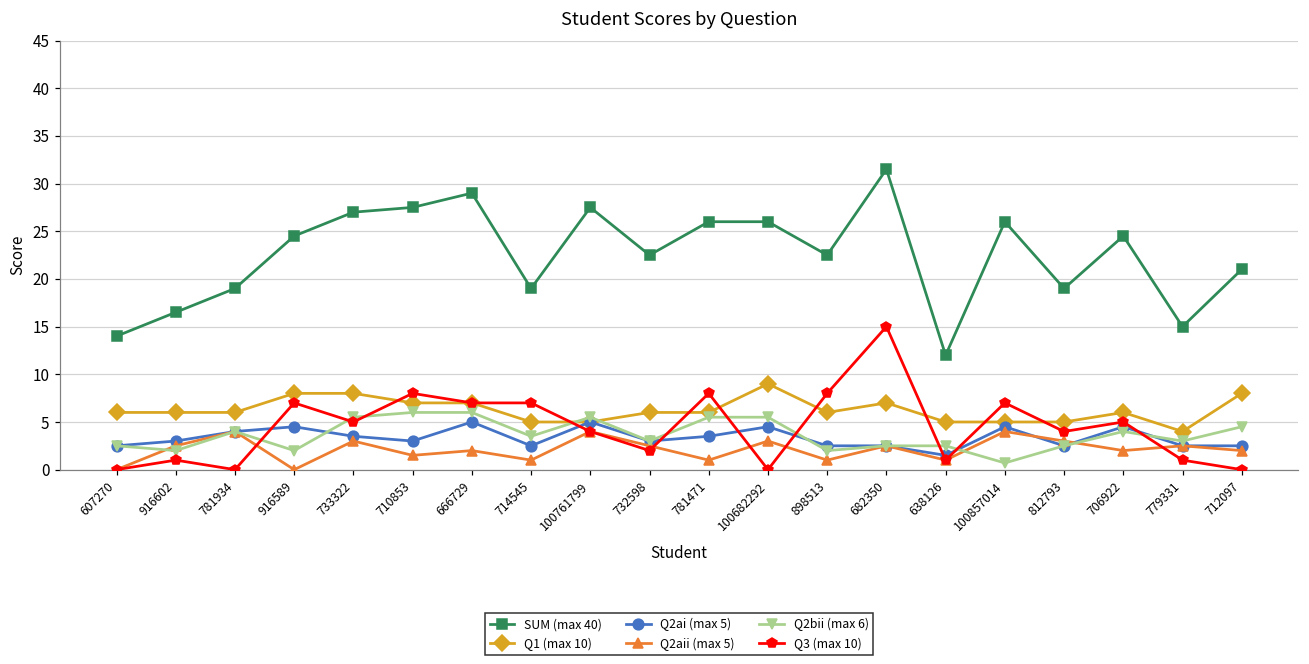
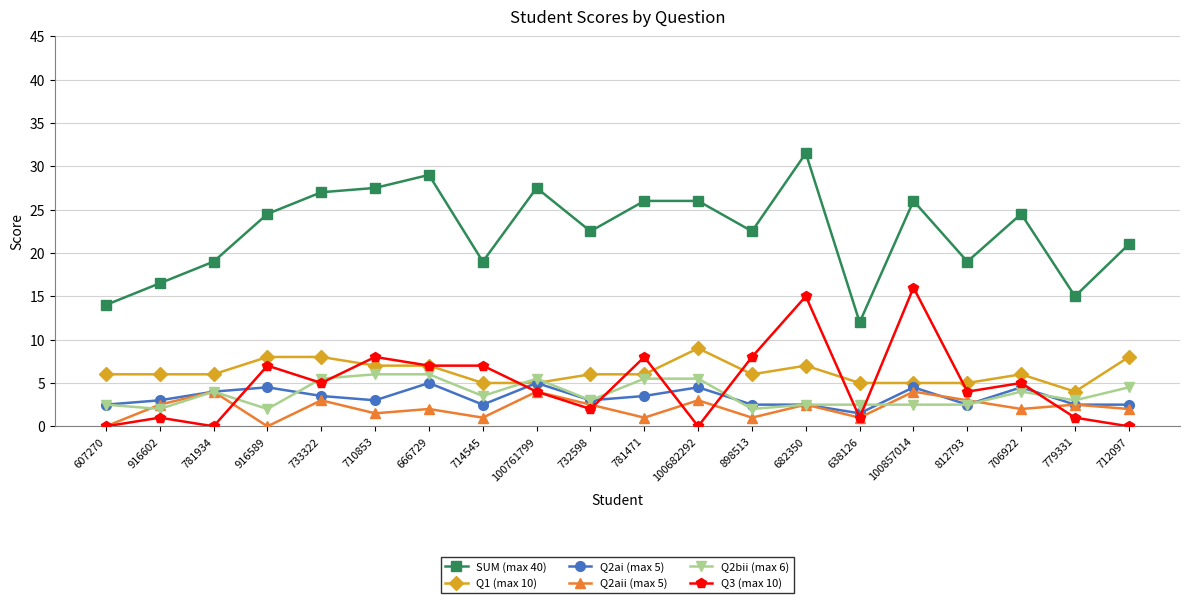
  {
    "SUM (max 40)": {
      "607270": 14,
      "916602": 17,
      "781934": 19,
      "916589": 25,
      "733322": 27,
      "710853": 28,
      "666729": 29,
      "714545": 19,
      "100761799": 28,
      "732598": 23,
      "781471": 26,
      "100682292": 26,
      "898513": 23,
      "682350": 32,
      "638126": 12,
      "100857014": 26,
      "812793": 19,
      "706922": 25,
      "779331": 15,
      "712097": 21
    },
    "Q2ai (max 5)": {
      "916602": 3,
      "916589": 5,
      "733322": 4,
      "710853": 3,
      "666729": 5,
      "714545": 3,
      "781471": 4,
      "100682292": 5,
      "898513": 3,
      "638126": 2,
      "100857014": 5,
      "706922": 5,
      "712097": 3
    },
    "Q2bii (max 6)": {
      "916602": 2,
      "916589": 2,
      "733322": 6,
      "710853": 6,
      "666729": 6,
      "714545": 4,
      "100761799": 6,
      "781471": 6,
      "100682292": 6,
      "898513": 2,
      "638126": 3,
-     "100857014": 1,
+     "100857014": 3,
      "706922": 4,
      "779331": 3,
      "712097": 5
    },
    "Q3 (max 10)": {
      "916602": 1,
      "781934": 0,
      "916589": 7,
      "733322": 5,
      "710853": 8,
      "714545": 7,
      "732598": 2,
      "781471": 8,
      "100682292": 0,
      "898513": 8,
      "682350": 15,
-     "100857014": 7,
+     "100857014": 16,
      "812793": 4,
      "706922": 5,
      "779331": 1,
      "712097": 0
    }
  }
